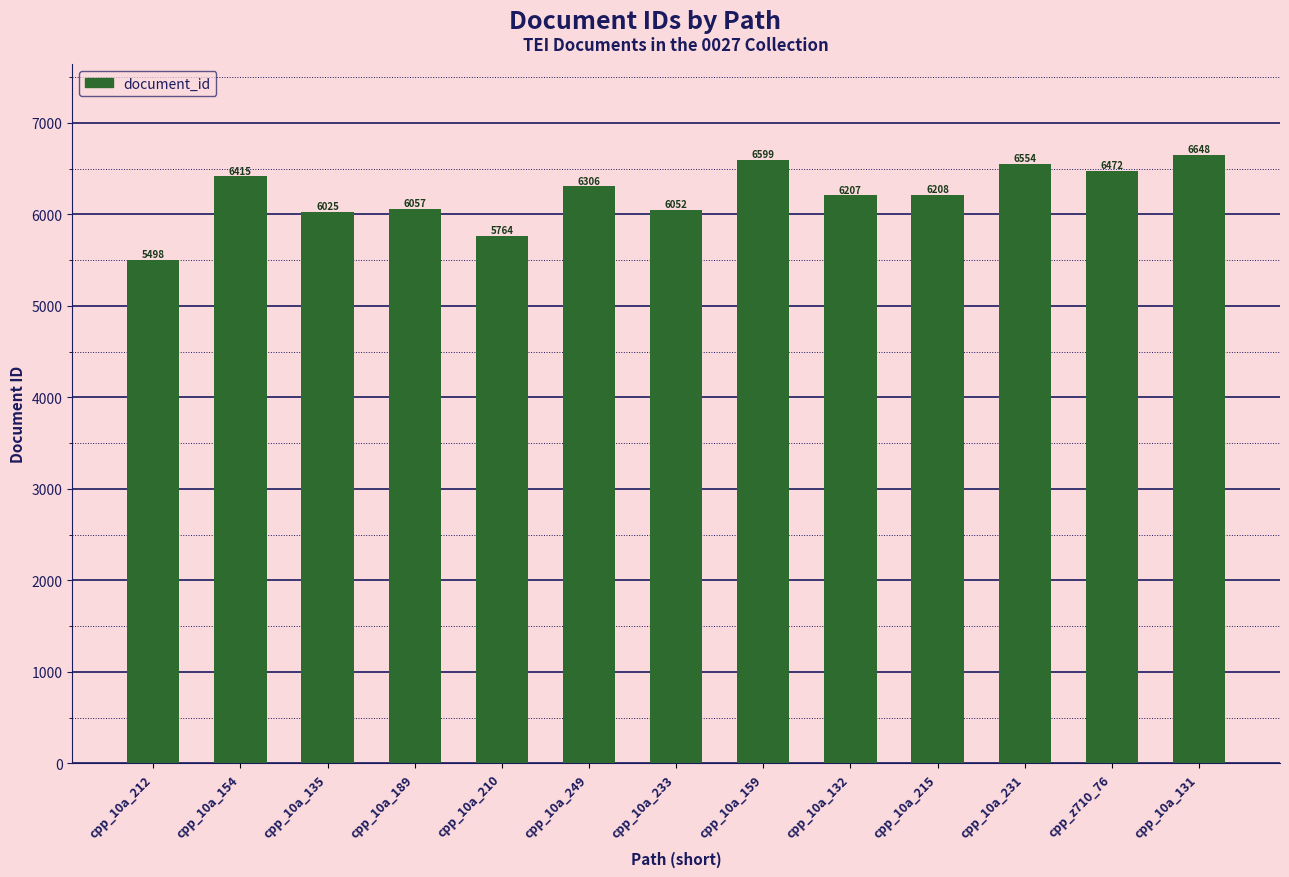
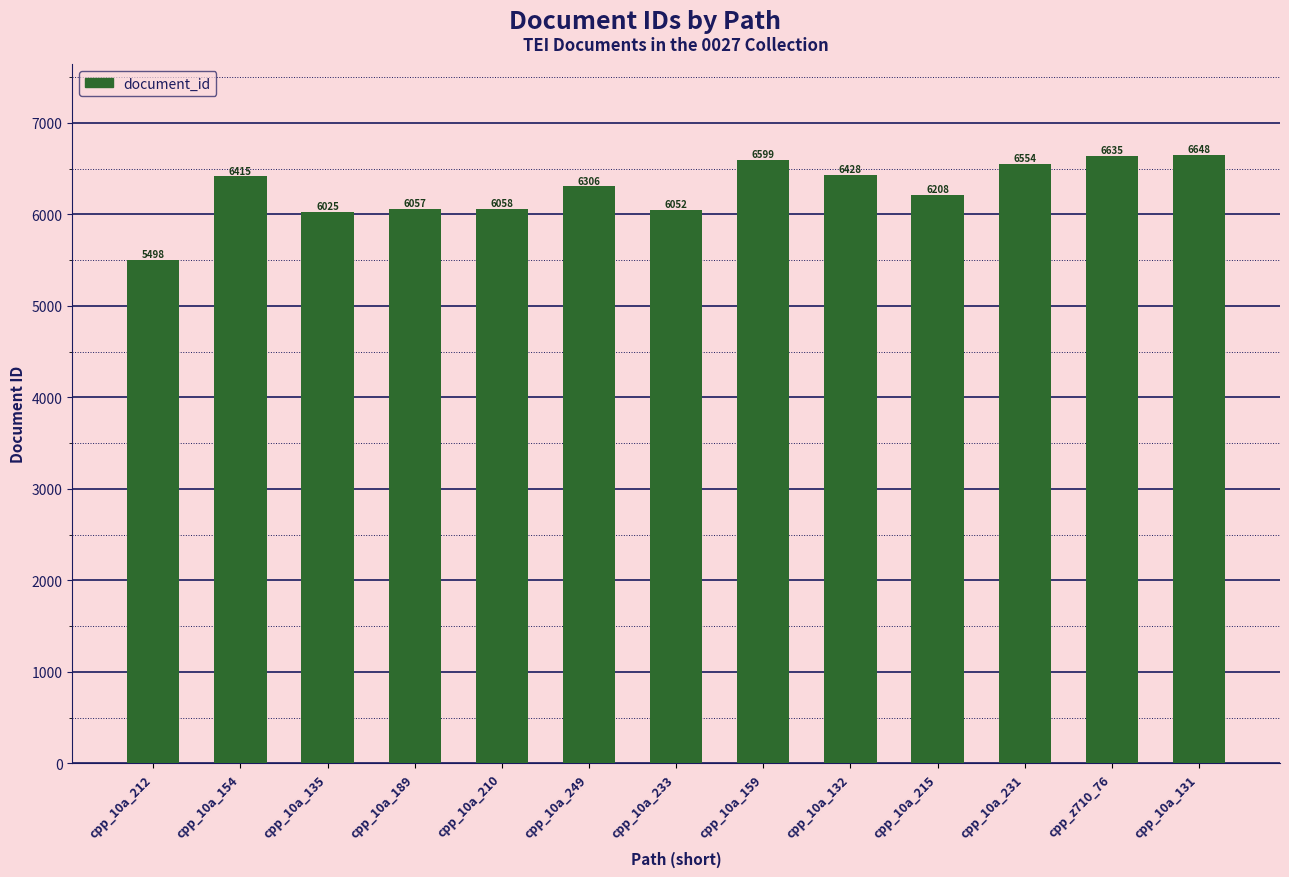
  {
    "cpp_10a_212": 5498,
    "cpp_10a_154": 6415,
    "cpp_10a_135": 6025,
    "cpp_10a_189": 6057,
-   "cpp_10a_210": 5764,
+   "cpp_10a_210": 6058,
    "cpp_10a_249": 6306,
    "cpp_10a_233": 6052,
    "cpp_10a_159": 6599,
-   "cpp_10a_132": 6207,
+   "cpp_10a_132": 6428,
    "cpp_10a_215": 6208,
    "cpp_10a_231": 6554,
-   "cpp_z710_76": 6472,
+   "cpp_z710_76": 6635,
    "cpp_10a_131": 6648
  }
